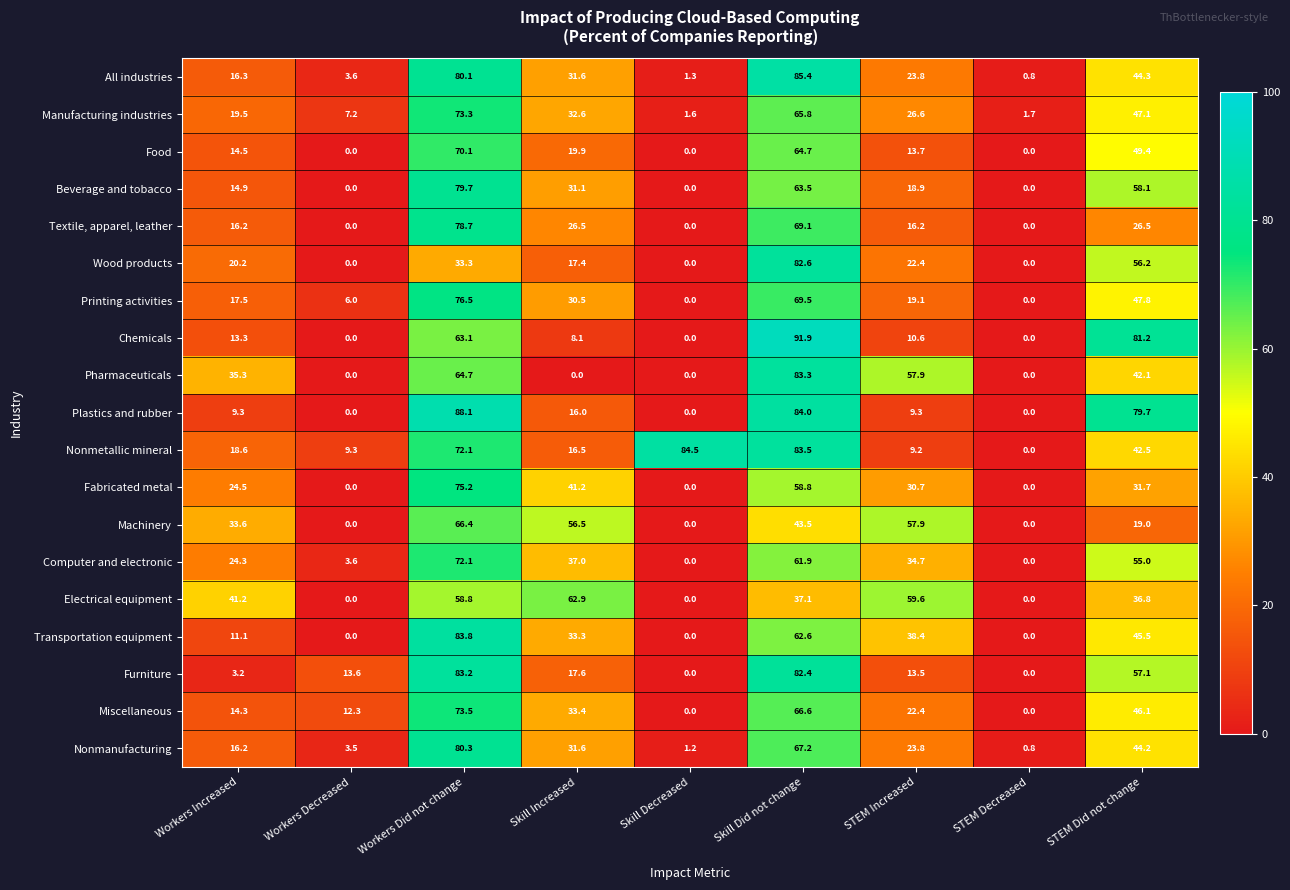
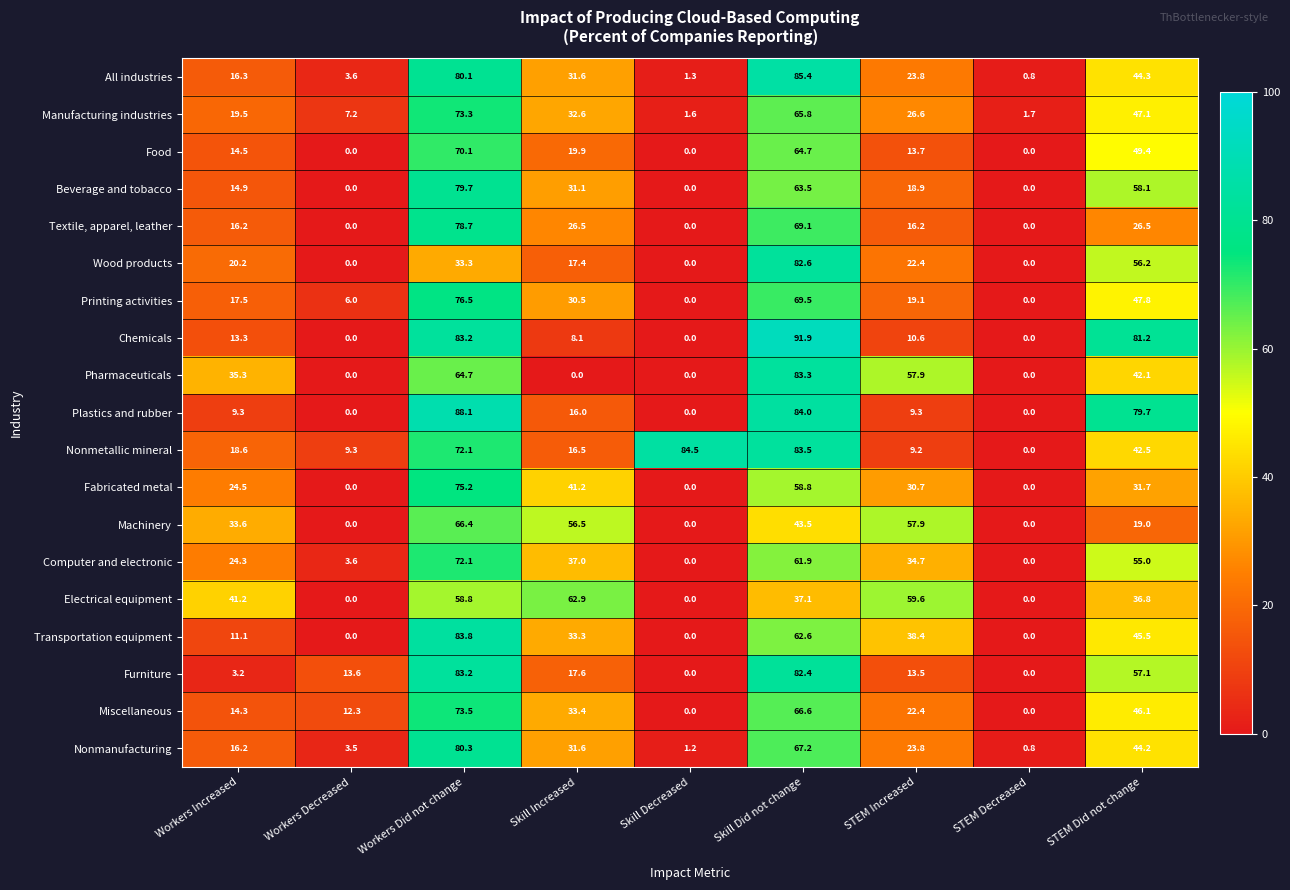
  {
    "All industries": {
      "Workers Increased": 16.3,
      "Workers Decreased": 3.6,
      "Workers Did not change": 80.1,
      "Skill Increased": 31.6,
      "Skill Decreased": 1.3,
      "Skill Did not change": 85.4,
      "STEM Increased": 23.8,
      "STEM Decreased": 0.8,
      "STEM Did not change": 44.3
    },
    "Manufacturing industries": {
      "Workers Increased": 19.5,
      "Workers Decreased": 7.2,
      "Workers Did not change": 73.3,
      "Skill Increased": 32.6,
      "Skill Decreased": 1.6,
      "Skill Did not change": 65.8,
      "STEM Increased": 26.6,
      "STEM Decreased": 1.7,
      "STEM Did not change": 47.1
    },
    "Food": {
      "Workers Increased": 14.5,
      "Workers Decreased": 0.0,
      "Workers Did not change": 70.1,
      "Skill Increased": 19.9,
      "Skill Decreased": 0.0,
      "Skill Did not change": 64.7,
      "STEM Increased": 13.7,
      "STEM Decreased": 0.0,
      "STEM Did not change": 49.4
    },
    "Beverage and tobacco": {
      "Workers Increased": 14.9,
      "Workers Decreased": 0.0,
      "Workers Did not change": 79.7,
      "Skill Increased": 31.1,
      "Skill Decreased": 0.0,
      "Skill Did not change": 63.5,
      "STEM Increased": 18.9,
      "STEM Decreased": 0.0,
      "STEM Did not change": 58.1
    },
    "Textile, apparel, leather": {
      "Workers Increased": 16.2,
      "Workers Decreased": 0.0,
      "Workers Did not change": 78.7,
      "Skill Increased": 26.5,
      "Skill Decreased": 0.0,
      "Skill Did not change": 69.1,
      "STEM Increased": 16.2,
      "STEM Decreased": 0.0,
      "STEM Did not change": 26.5
    },
    "Wood products": {
      "Workers Increased": 20.2,
      "Workers Decreased": 0.0,
      "Workers Did not change": 33.3,
      "Skill Increased": 17.4,
      "Skill Decreased": 0.0,
      "Skill Did not change": 82.6,
      "STEM Increased": 22.4,
      "STEM Decreased": 0.0,
      "STEM Did not change": 56.2
    },
    "Printing activities": {
      "Workers Increased": 17.5,
      "Workers Decreased": 6.0,
      "Workers Did not change": 76.5,
      "Skill Increased": 30.5,
      "Skill Decreased": 0.0,
      "Skill Did not change": 69.5,
      "STEM Increased": 19.1,
      "STEM Decreased": 0.0,
      "STEM Did not change": 47.8
    },
    "Chemicals": {
      "Workers Increased": 13.3,
      "Workers Decreased": 0.0,
-     "Workers Did not change": 63.1,
+     "Workers Did not change": 83.2,
      "Skill Increased": 8.1,
      "Skill Decreased": 0.0,
      "Skill Did not change": 91.9,
      "STEM Increased": 10.6,
      "STEM Decreased": 0.0,
      "STEM Did not change": 81.2
    },
    "Pharmaceuticals": {
      "Workers Increased": 35.3,
      "Workers Decreased": 0.0,
      "Workers Did not change": 64.7,
      "Skill Increased": 0.0,
      "Skill Decreased": 0.0,
      "Skill Did not change": 83.3,
      "STEM Increased": 57.9,
      "STEM Decreased": 0.0,
      "STEM Did not change": 42.1
    },
    "Plastics and rubber": {
      "Workers Increased": 9.3,
      "Workers Decreased": 0.0,
      "Workers Did not change": 88.1,
      "Skill Increased": 16.0,
      "Skill Decreased": 0.0,
      "Skill Did not change": 84.0,
      "STEM Increased": 9.3,
      "STEM Decreased": 0.0,
      "STEM Did not change": 79.7
    },
    "Nonmetallic mineral": {
      "Workers Increased": 18.6,
      "Workers Decreased": 9.3,
      "Workers Did not change": 72.1,
      "Skill Increased": 16.5,
      "Skill Decreased": 84.5,
      "Skill Did not change": 83.5,
      "STEM Increased": 9.2,
      "STEM Decreased": 0.0,
      "STEM Did not change": 42.5
    },
    "Fabricated metal": {
      "Workers Increased": 24.5,
      "Workers Decreased": 0.0,
      "Workers Did not change": 75.2,
      "Skill Increased": 41.2,
      "Skill Decreased": 0.0,
      "Skill Did not change": 58.8,
      "STEM Increased": 30.7,
      "STEM Decreased": 0.0,
      "STEM Did not change": 31.7
    },
    "Machinery": {
      "Workers Increased": 33.6,
      "Workers Decreased": 0.0,
      "Workers Did not change": 66.4,
      "Skill Increased": 56.5,
      "Skill Decreased": 0.0,
      "Skill Did not change": 43.5,
      "STEM Increased": 57.9,
      "STEM Decreased": 0.0,
      "STEM Did not change": 19.0
    },
    "Computer and electronic": {
      "Workers Increased": 24.3,
      "Workers Decreased": 3.6,
      "Workers Did not change": 72.1,
      "Skill Increased": 37.0,
      "Skill Decreased": 0.0,
      "Skill Did not change": 61.9,
      "STEM Increased": 34.7,
      "STEM Decreased": 0.0,
      "STEM Did not change": 55.0
    },
    "Electrical equipment": {
      "Workers Increased": 41.2,
      "Workers Decreased": 0.0,
      "Workers Did not change": 58.8,
      "Skill Increased": 62.9,
      "Skill Decreased": 0.0,
      "Skill Did not change": 37.1,
      "STEM Increased": 59.6,
      "STEM Decreased": 0.0,
      "STEM Did not change": 36.8
    },
    "Transportation equipment": {
      "Workers Increased": 11.1,
      "Workers Decreased": 0.0,
      "Workers Did not change": 83.8,
      "Skill Increased": 33.3,
      "Skill Decreased": 0.0,
      "Skill Did not change": 62.6,
      "STEM Increased": 38.4,
      "STEM Decreased": 0.0,
      "STEM Did not change": 45.5
    },
    "Furniture": {
      "Workers Increased": 3.2,
      "Workers Decreased": 13.6,
      "Workers Did not change": 83.2,
      "Skill Increased": 17.6,
      "Skill Decreased": 0.0,
      "Skill Did not change": 82.4,
      "STEM Increased": 13.5,
      "STEM Decreased": 0.0,
      "STEM Did not change": 57.1
    },
    "Miscellaneous": {
      "Workers Increased": 14.3,
      "Workers Decreased": 12.3,
      "Workers Did not change": 73.5,
      "Skill Increased": 33.4,
      "Skill Decreased": 0.0,
      "Skill Did not change": 66.6,
      "STEM Increased": 22.4,
      "STEM Decreased": 0.0,
      "STEM Did not change": 46.1
    },
    "Nonmanufacturing": {
      "Workers Increased": 16.2,
      "Workers Decreased": 3.5,
      "Workers Did not change": 80.3,
      "Skill Increased": 31.6,
      "Skill Decreased": 1.2,
      "Skill Did not change": 67.2,
      "STEM Increased": 23.8,
      "STEM Decreased": 0.8,
      "STEM Did not change": 44.2
    }
  }
